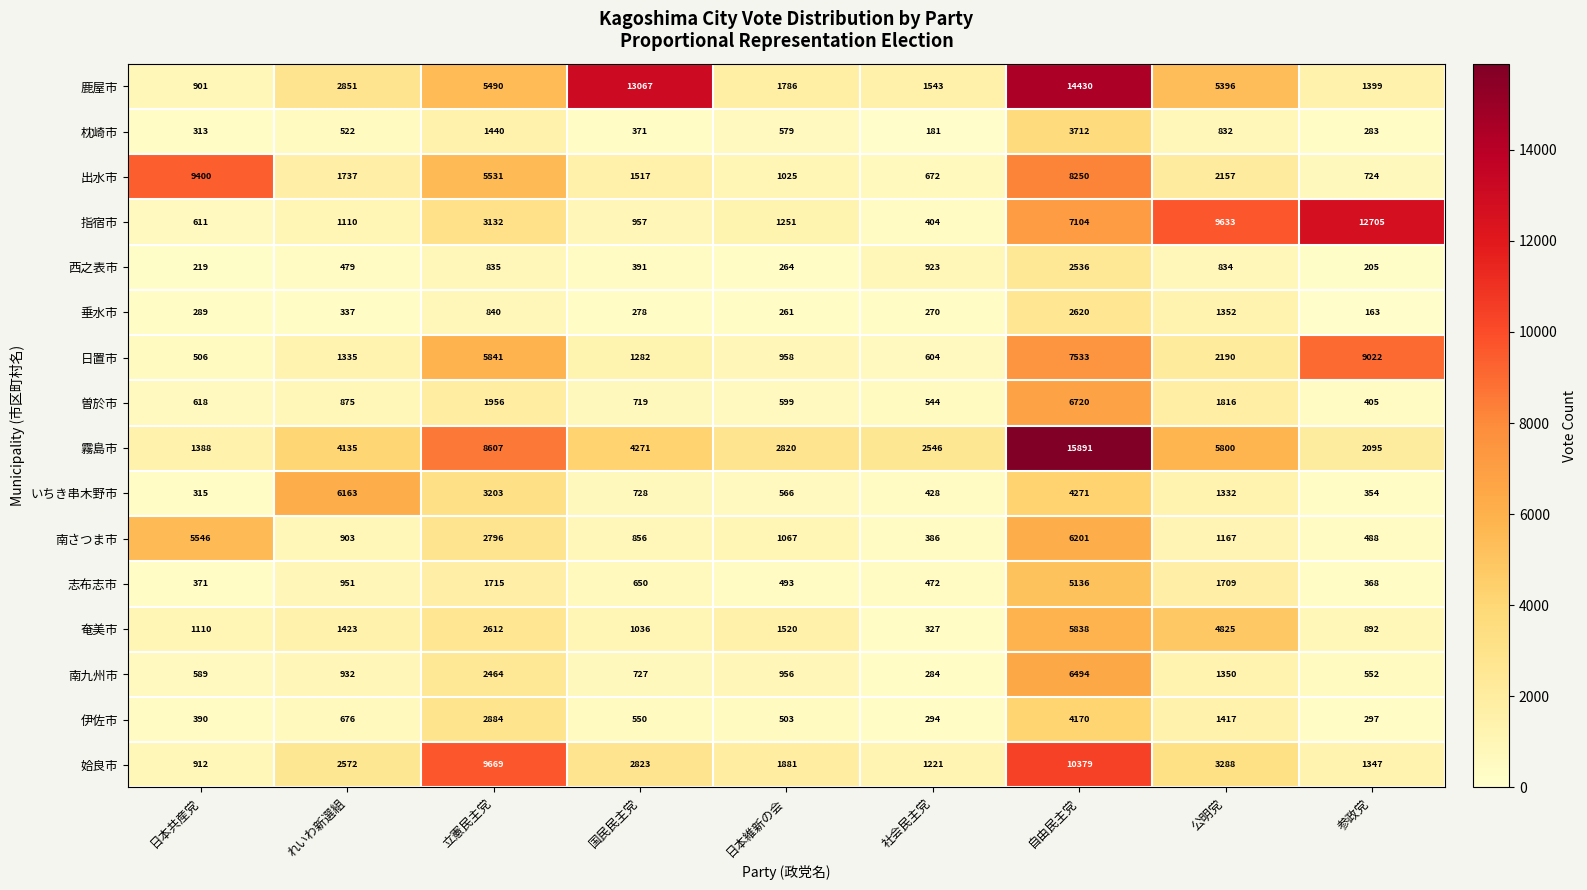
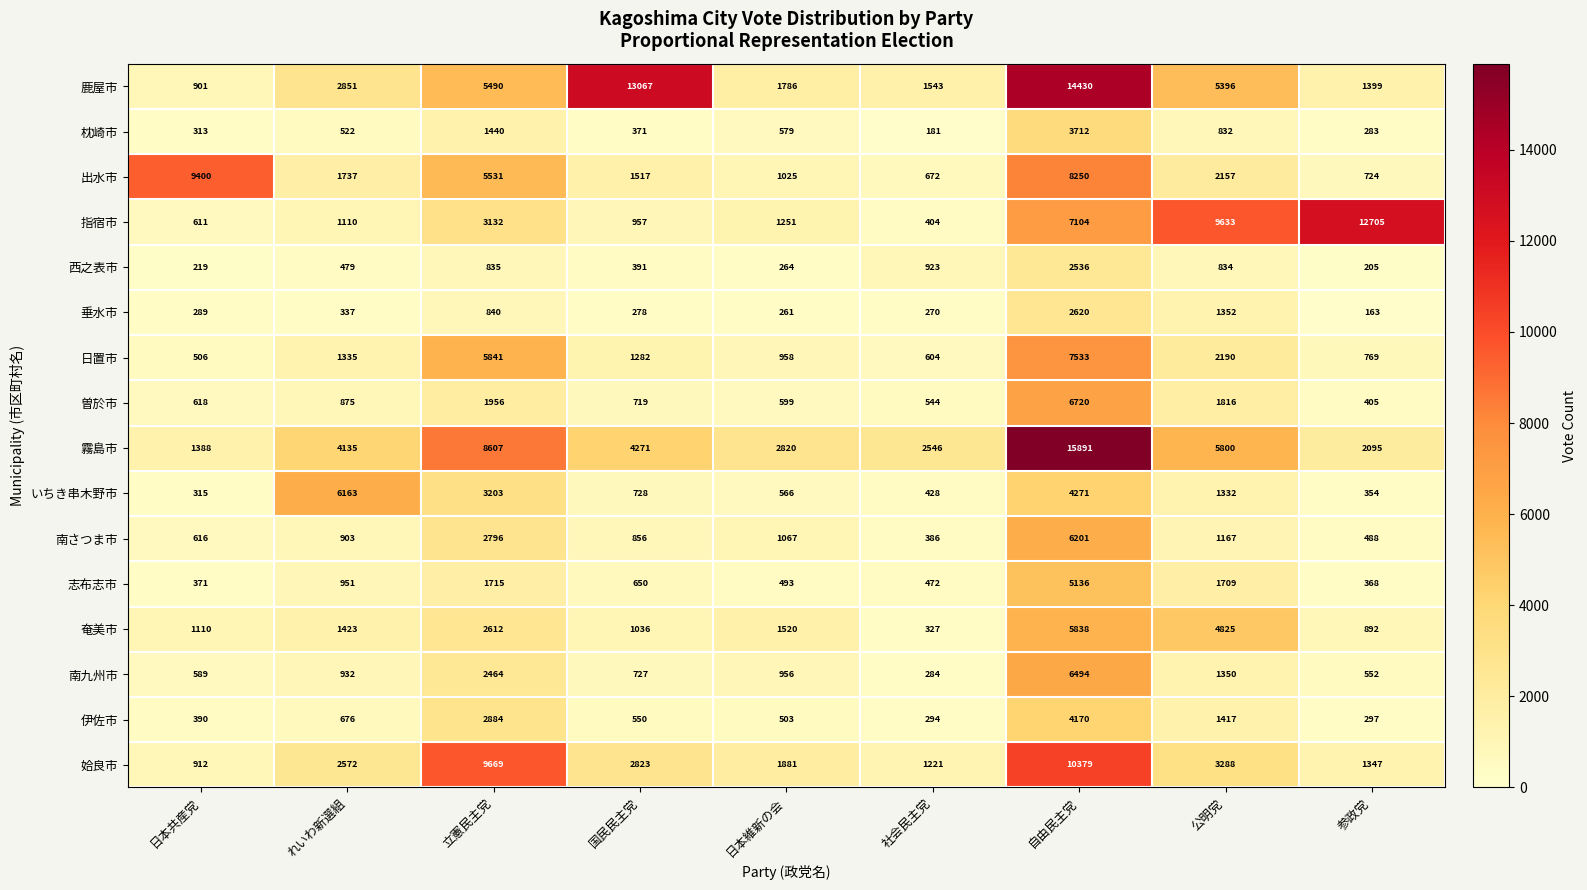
  {
    "鹿屋市": {
      "日本共産党": 901,
      "れいわ新選組": 2851,
      "立憲民主党": 5490,
      "国民民主党": 13067,
      "日本維新の会": 1786,
      "社会民主党": 1543,
      "自由民主党": 14430,
      "公明党": 5396,
      "参政党": 1399
    },
    "枕崎市": {
      "日本共産党": 313,
      "れいわ新選組": 522,
      "立憲民主党": 1440,
      "国民民主党": 371,
      "日本維新の会": 579,
      "社会民主党": 181,
      "自由民主党": 3712,
      "公明党": 832,
      "参政党": 283
    },
    "出水市": {
      "日本共産党": 9400,
      "れいわ新選組": 1737,
      "立憲民主党": 5531,
      "国民民主党": 1517,
      "日本維新の会": 1025,
      "社会民主党": 672,
      "自由民主党": 8250,
      "公明党": 2157,
      "参政党": 724
    },
    "指宿市": {
      "日本共産党": 611,
      "れいわ新選組": 1110,
      "立憲民主党": 3132,
      "国民民主党": 957,
      "日本維新の会": 1251,
      "社会民主党": 404,
      "自由民主党": 7104,
      "公明党": 9633,
      "参政党": 12705
    },
    "西之表市": {
      "日本共産党": 219,
      "れいわ新選組": 479,
      "立憲民主党": 835,
      "国民民主党": 391,
      "日本維新の会": 264,
      "社会民主党": 923,
      "自由民主党": 2536,
      "公明党": 834,
      "参政党": 205
    },
    "垂水市": {
      "日本共産党": 289,
      "れいわ新選組": 337,
      "立憲民主党": 840,
      "国民民主党": 278,
      "日本維新の会": 261,
      "社会民主党": 270,
      "自由民主党": 2620,
      "公明党": 1352,
      "参政党": 163
    },
    "日置市": {
      "日本共産党": 506,
      "れいわ新選組": 1335,
      "立憲民主党": 5841,
      "国民民主党": 1282,
      "日本維新の会": 958,
      "社会民主党": 604,
      "自由民主党": 7533,
      "公明党": 2190,
-     "参政党": 9022
+     "参政党": 769
    },
    "曽於市": {
      "日本共産党": 618,
      "れいわ新選組": 875,
      "立憲民主党": 1956,
      "国民民主党": 719,
      "日本維新の会": 599,
      "社会民主党": 544,
      "自由民主党": 6720,
      "公明党": 1816,
      "参政党": 405
    },
    "霧島市": {
      "日本共産党": 1388,
      "れいわ新選組": 4135,
      "立憲民主党": 8607,
      "国民民主党": 4271,
      "日本維新の会": 2820,
      "社会民主党": 2546,
      "自由民主党": 15891,
      "公明党": 5800,
      "参政党": 2095
    },
    "いちき串木野市": {
      "日本共産党": 315,
      "れいわ新選組": 6163,
      "立憲民主党": 3203,
      "国民民主党": 728,
      "日本維新の会": 566,
      "社会民主党": 428,
      "自由民主党": 4271,
      "公明党": 1332,
      "参政党": 354
    },
    "南さつま市": {
-     "日本共産党": 5546,
+     "日本共産党": 616,
      "れいわ新選組": 903,
      "立憲民主党": 2796,
      "国民民主党": 856,
      "日本維新の会": 1067,
      "社会民主党": 386,
      "自由民主党": 6201,
      "公明党": 1167,
      "参政党": 488
    },
    "志布志市": {
      "日本共産党": 371,
      "れいわ新選組": 951,
      "立憲民主党": 1715,
      "国民民主党": 650,
      "日本維新の会": 493,
      "社会民主党": 472,
      "自由民主党": 5136,
      "公明党": 1709,
      "参政党": 368
    },
    "奄美市": {
      "日本共産党": 1110,
      "れいわ新選組": 1423,
      "立憲民主党": 2612,
      "国民民主党": 1036,
      "日本維新の会": 1520,
      "社会民主党": 327,
      "自由民主党": 5838,
      "公明党": 4825,
      "参政党": 892
    },
    "南九州市": {
      "日本共産党": 589,
      "れいわ新選組": 932,
      "立憲民主党": 2464,
      "国民民主党": 727,
      "日本維新の会": 956,
      "社会民主党": 284,
      "自由民主党": 6494,
      "公明党": 1350,
      "参政党": 552
    },
    "伊佐市": {
      "日本共産党": 390,
      "れいわ新選組": 676,
      "立憲民主党": 2884,
      "国民民主党": 550,
      "日本維新の会": 503,
      "社会民主党": 294,
      "自由民主党": 4170,
      "公明党": 1417,
      "参政党": 297
    },
    "姶良市": {
      "日本共産党": 912,
      "れいわ新選組": 2572,
      "立憲民主党": 9669,
      "国民民主党": 2823,
      "日本維新の会": 1881,
      "社会民主党": 1221,
      "自由民主党": 10379,
      "公明党": 3288,
      "参政党": 1347
    }
  }
